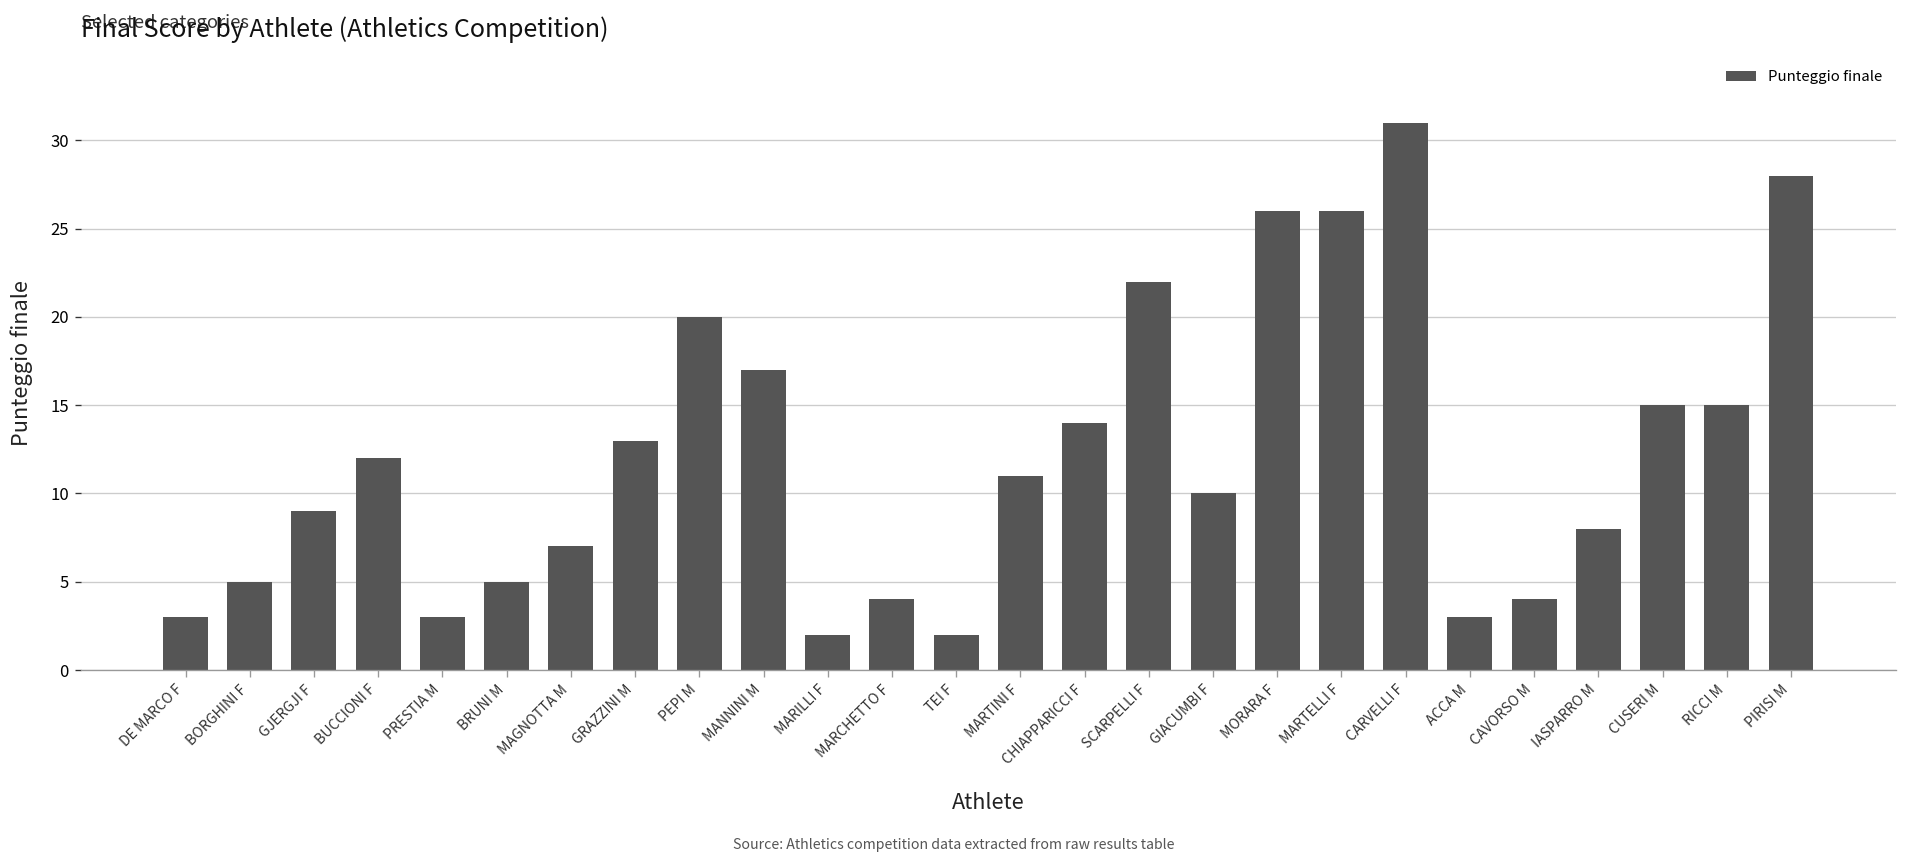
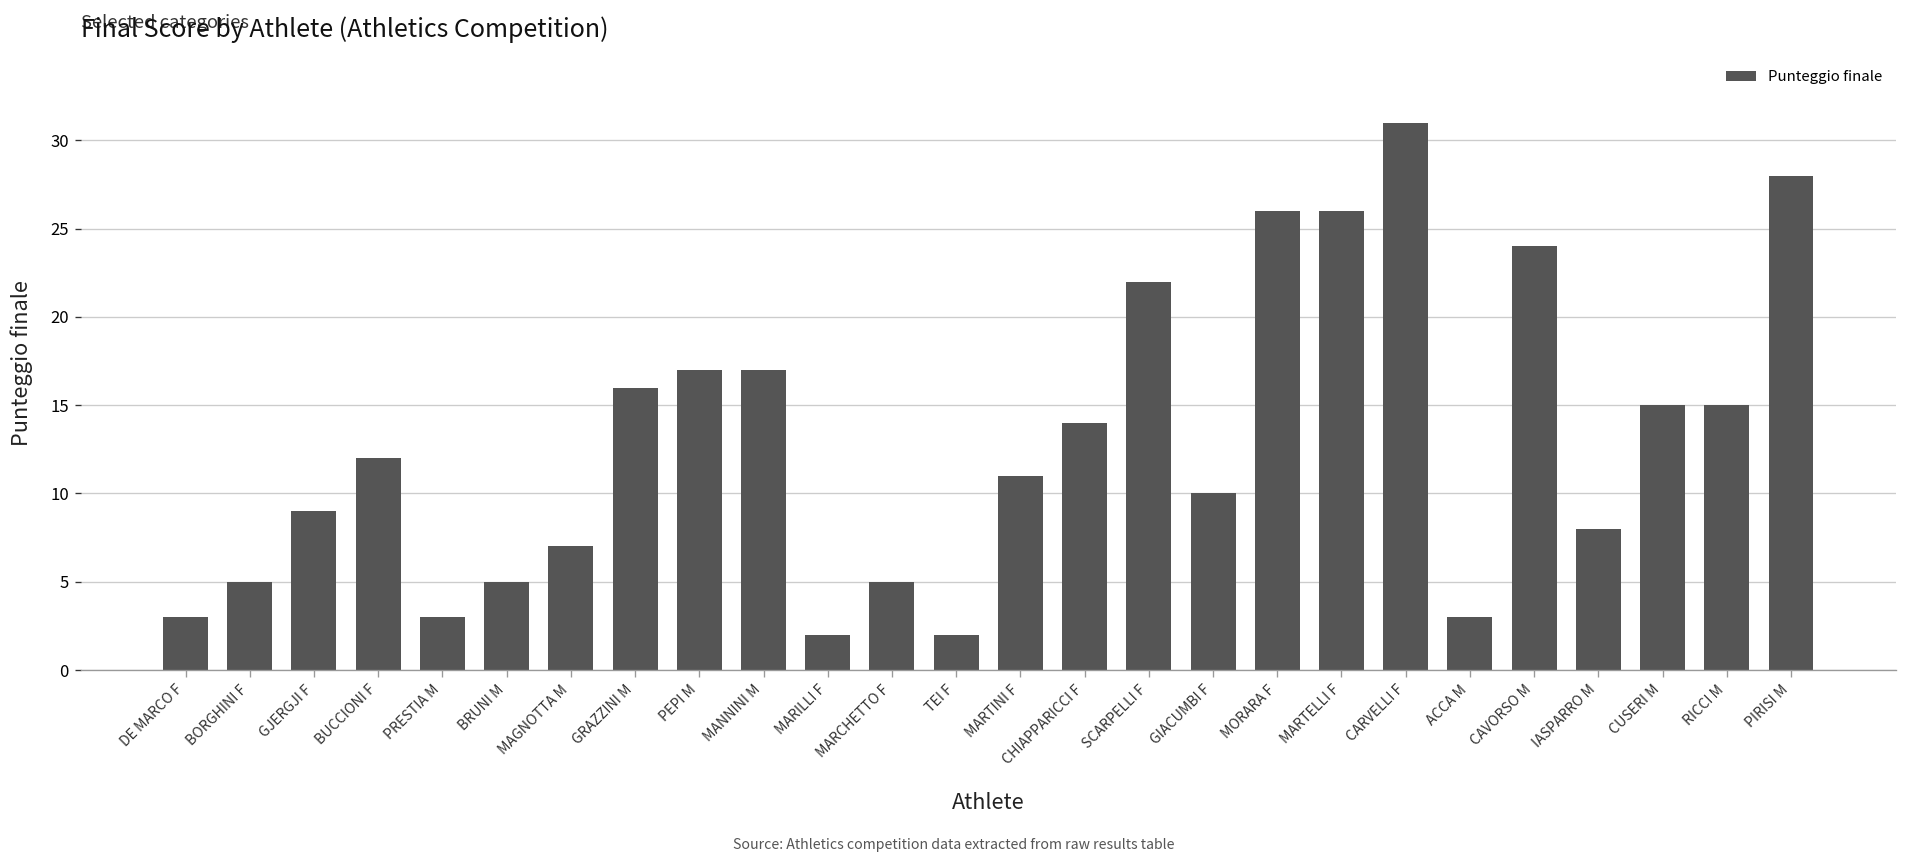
  {
    "DE MARCO F": 3,
    "BORGHINI F": 5,
    "GJERGJI F": 9,
    "BUCCIONI F": 12,
    "PRESTIA M": 3,
    "BRUNI M": 5,
    "MAGNOTTA M": 7,
-   "GRAZZINI M": 13,
-   "PEPI M": 20,
+   "GRAZZINI M": 16,
+   "PEPI M": 17,
    "MANNINI M": 17,
    "MARILLI F": 2,
-   "MARCHETTO F": 4,
+   "MARCHETTO F": 5,
    "TEI F": 2,
    "MARTINI F": 11,
    "CHIAPPARICCI F": 14,
    "SCARPELLI F": 22,
    "GIACUMBI F": 10,
    "MORARA F": 26,
    "MARTELLI F": 26,
    "CARVELLI F": 31,
    "ACCA M": 3,
-   "CAVORSO M": 4,
+   "CAVORSO M": 24,
    "IASPARRO M": 8,
    "CUSERI M": 15,
    "RICCI M": 15,
    "PIRISI M": 28
  }
